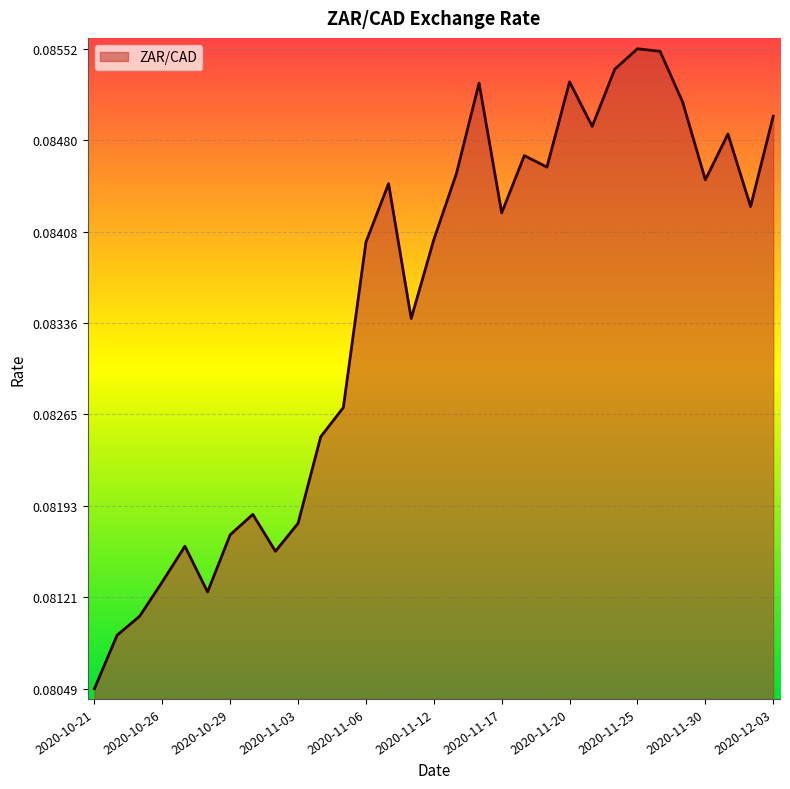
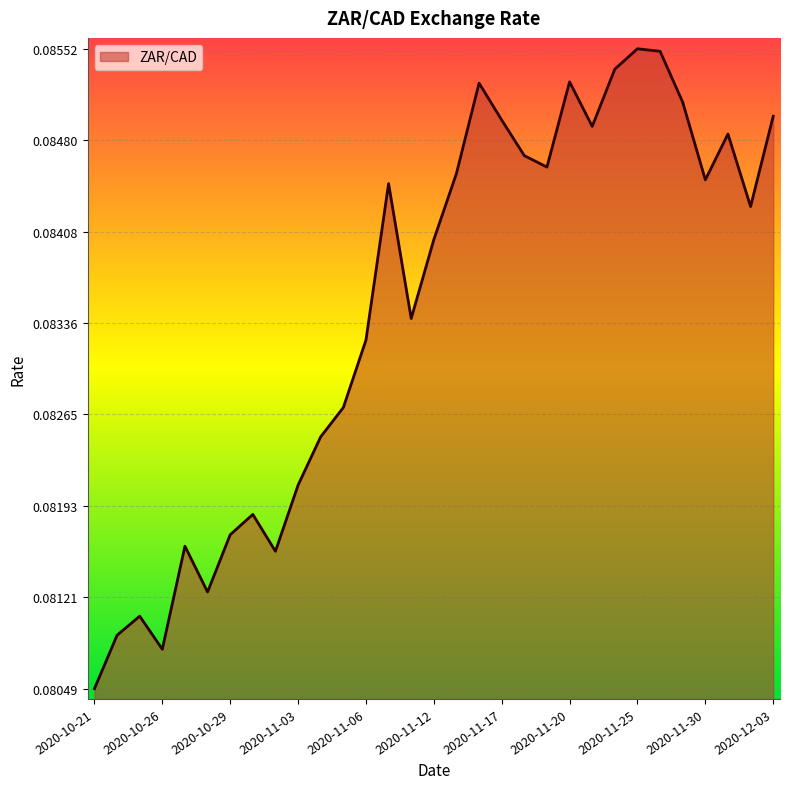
  {
    "2020-10-21": 0.08049,
-   "2020-10-26": 0.08133,
+   "2020-10-26": 0.08080,
    "2020-10-29": 0.08170,
-   "2020-11-03": 0.08179,
-   "2020-11-06": 0.08400,
+   "2020-11-03": 0.08209,
+   "2020-11-06": 0.08323,
    "2020-11-12": 0.08402,
-   "2020-11-17": 0.08423,
+   "2020-11-17": 0.08496,
    "2020-11-20": 0.08526,
    "2020-11-25": 0.08552,
    "2020-11-30": 0.08449,
    "2020-12-03": 0.08499
  }
